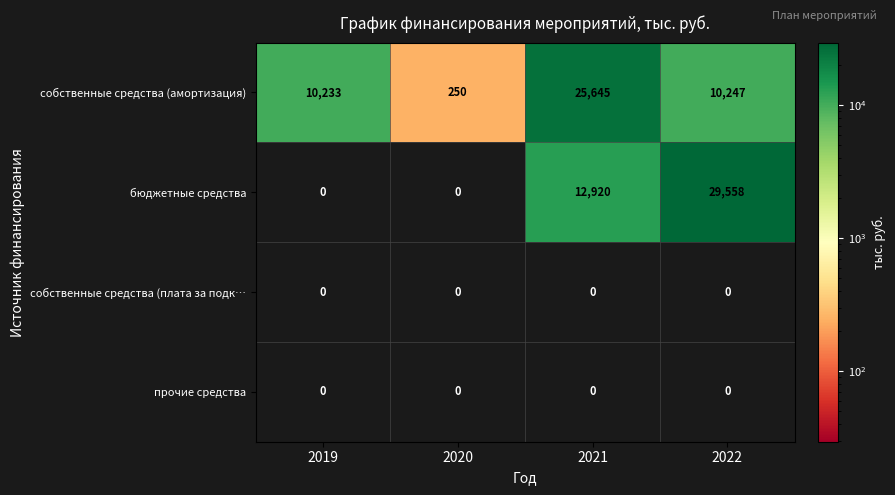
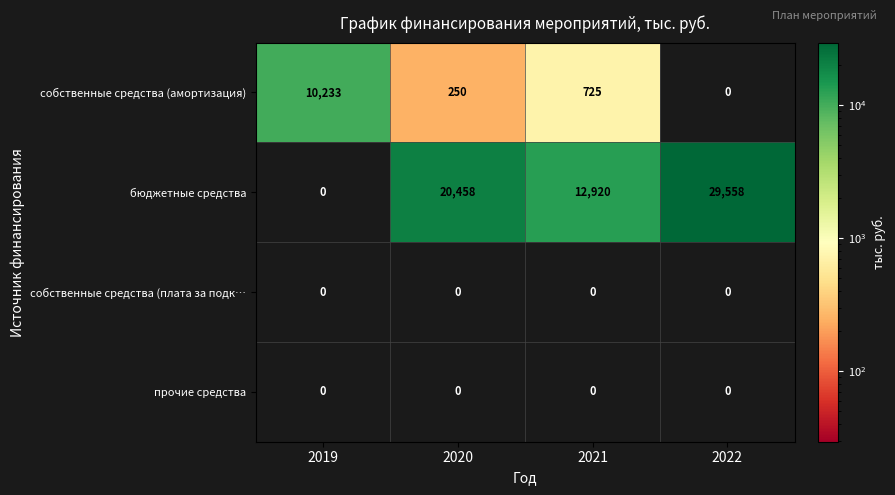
  {
    "собственные средства (амортизация)": {
      "2019": "10,233",
      "2020": "250",
-     "2021": "25,645",
-     "2022": "10,247"
+     "2021": "725",
+     "2022": "0"
    },
    "бюджетные средства": {
      "2019": "0",
-     "2020": "0",
+     "2020": "20,458",
      "2021": "12,920",
      "2022": "29,558"
    },
    "собственные средства (плата за подк…": {
      "2019": "0",
      "2020": "0",
      "2021": "0",
      "2022": "0"
    },
    "прочие средства": {
      "2019": "0",
      "2020": "0",
      "2021": "0",
      "2022": "0"
    }
  }
